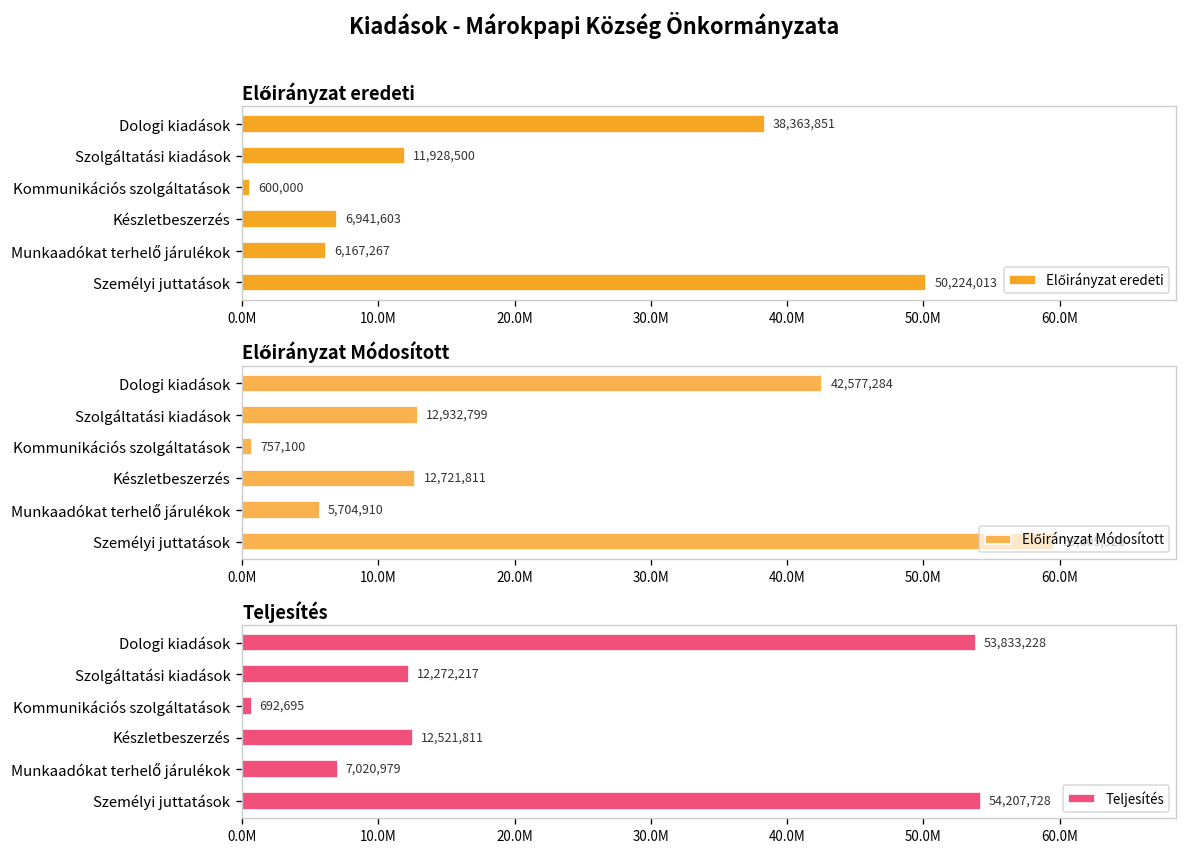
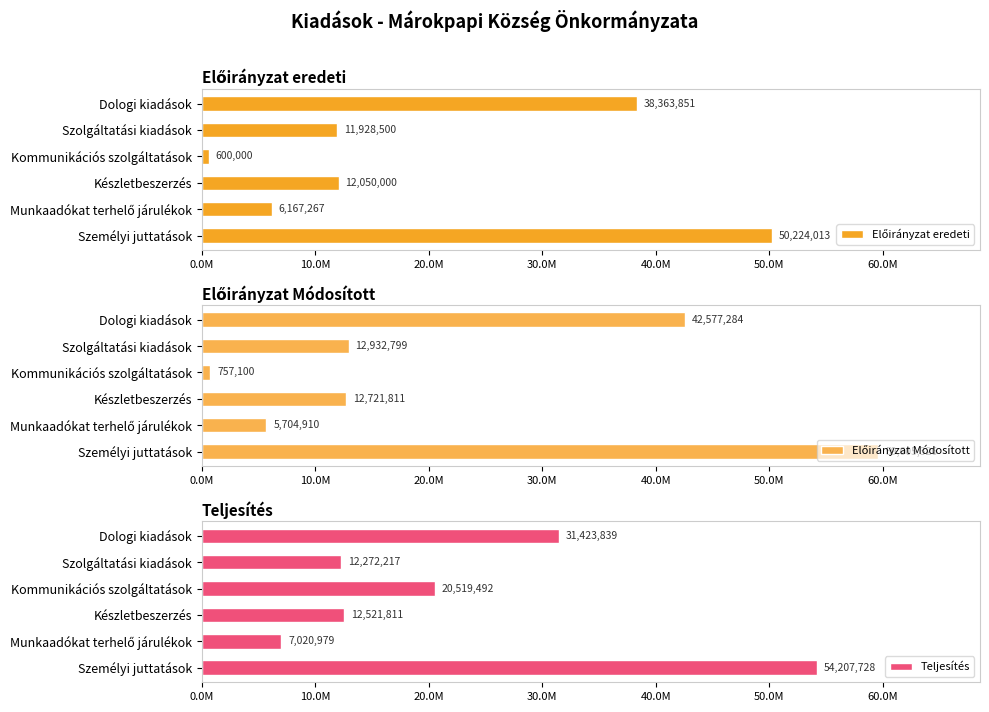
  {
    "Előirányzat eredeti": {
      "Dologi kiadások": "38,363,851",
      "Szolgáltatási kiadások": "11,928,500",
      "Kommunikációs szolgáltatások": "600,000",
-     "Készletbeszerzés": "6,941,603",
+     "Készletbeszerzés": "12,050,000",
      "Munkaadókat terhelő járulékok": "6,167,267",
      "Személyi juttatások": "50,224,013"
    },
    "Előirányzat Módosított": {
      "Dologi kiadások": "42,577,284",
      "Szolgáltatási kiadások": "12,932,799",
      "Kommunikációs szolgáltatások": "757,100",
      "Készletbeszerzés": "12,721,811",
      "Munkaadókat terhelő járulékok": "5,704,910"
    },
    "Teljesítés": {
-     "Dologi kiadások": "53,833,228",
+     "Dologi kiadások": "31,423,839",
      "Szolgáltatási kiadások": "12,272,217",
-     "Kommunikációs szolgáltatások": "692,695",
+     "Kommunikációs szolgáltatások": "20,519,492",
      "Készletbeszerzés": "12,521,811",
      "Munkaadókat terhelő járulékok": "7,020,979",
      "Személyi juttatások": "54,207,728"
    }
  }
